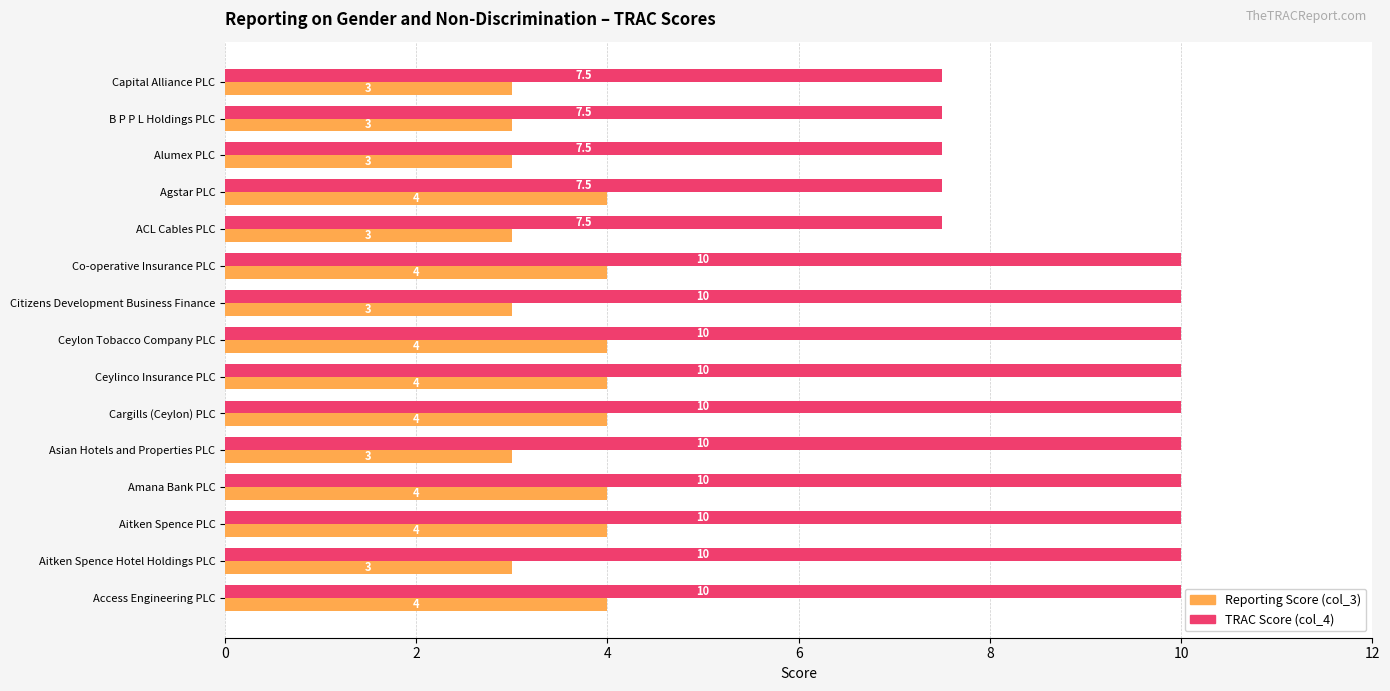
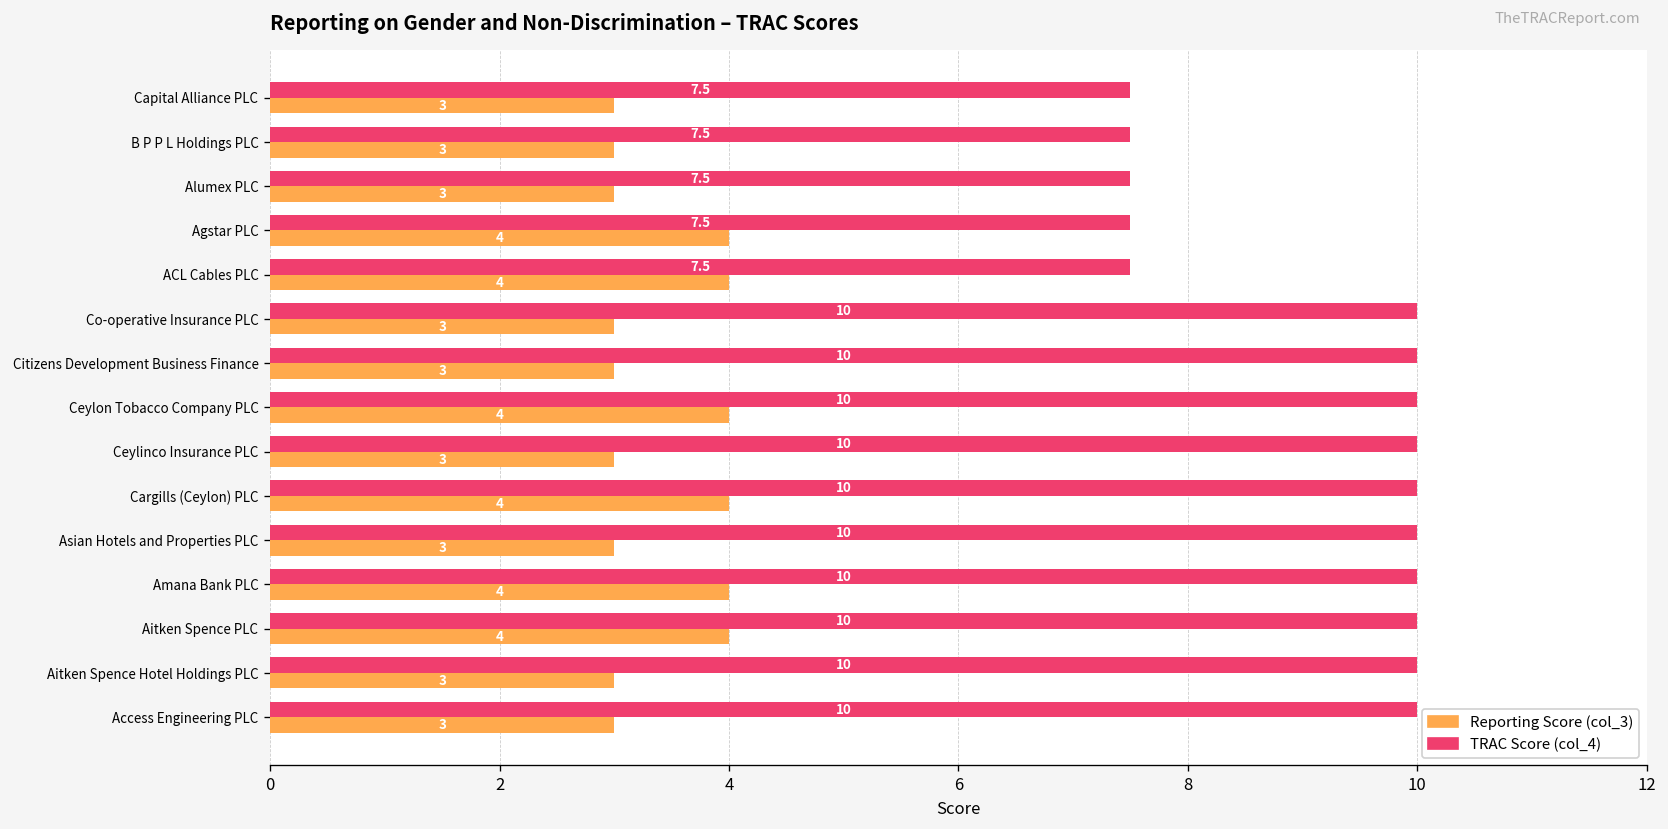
  {
    "Reporting Score (col_3)": {
      "Capital Alliance PLC": 3,
      "B P P L Holdings PLC": 3,
      "Alumex PLC": 3,
      "Agstar PLC": 4,
-     "ACL Cables PLC": 3,
-     "Co-operative Insurance PLC": 4,
+     "ACL Cables PLC": 4,
+     "Co-operative Insurance PLC": 3,
      "Citizens Development Business Finance": 3,
      "Ceylon Tobacco Company PLC": 4,
-     "Ceylinco Insurance PLC": 4,
+     "Ceylinco Insurance PLC": 3,
      "Cargills (Ceylon) PLC": 4,
      "Asian Hotels and Properties PLC": 3,
      "Amana Bank PLC": 4,
      "Aitken Spence PLC": 4,
      "Aitken Spence Hotel Holdings PLC": 3,
-     "Access Engineering PLC": 4
+     "Access Engineering PLC": 3
    },
    "TRAC Score (col_4)": {
      "Capital Alliance PLC": 7.5,
      "B P P L Holdings PLC": 7.5,
      "Alumex PLC": 7.5,
      "Agstar PLC": 7.5,
      "ACL Cables PLC": 7.5,
      "Co-operative Insurance PLC": 10,
      "Citizens Development Business Finance": 10,
      "Ceylon Tobacco Company PLC": 10,
      "Ceylinco Insurance PLC": 10,
      "Cargills (Ceylon) PLC": 10,
      "Asian Hotels and Properties PLC": 10,
      "Amana Bank PLC": 10,
      "Aitken Spence PLC": 10,
      "Aitken Spence Hotel Holdings PLC": 10,
      "Access Engineering PLC": 10
    }
  }
